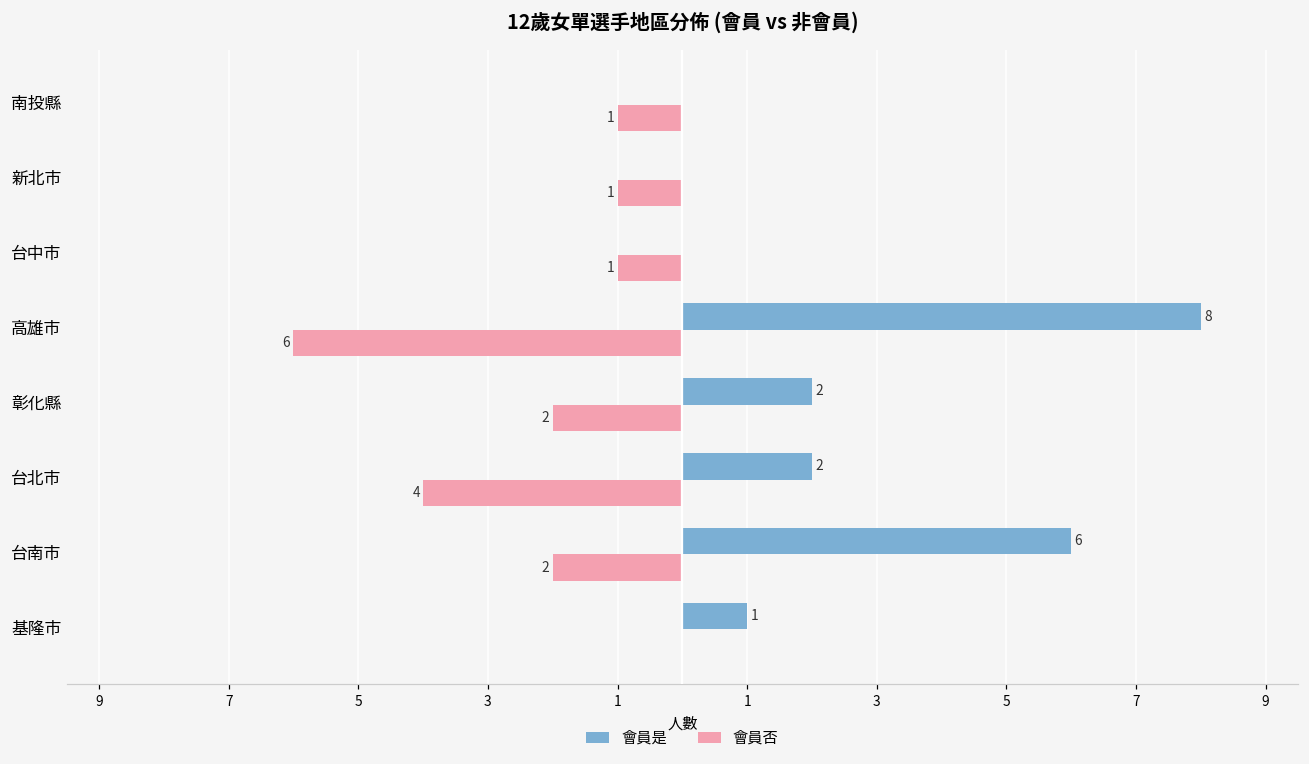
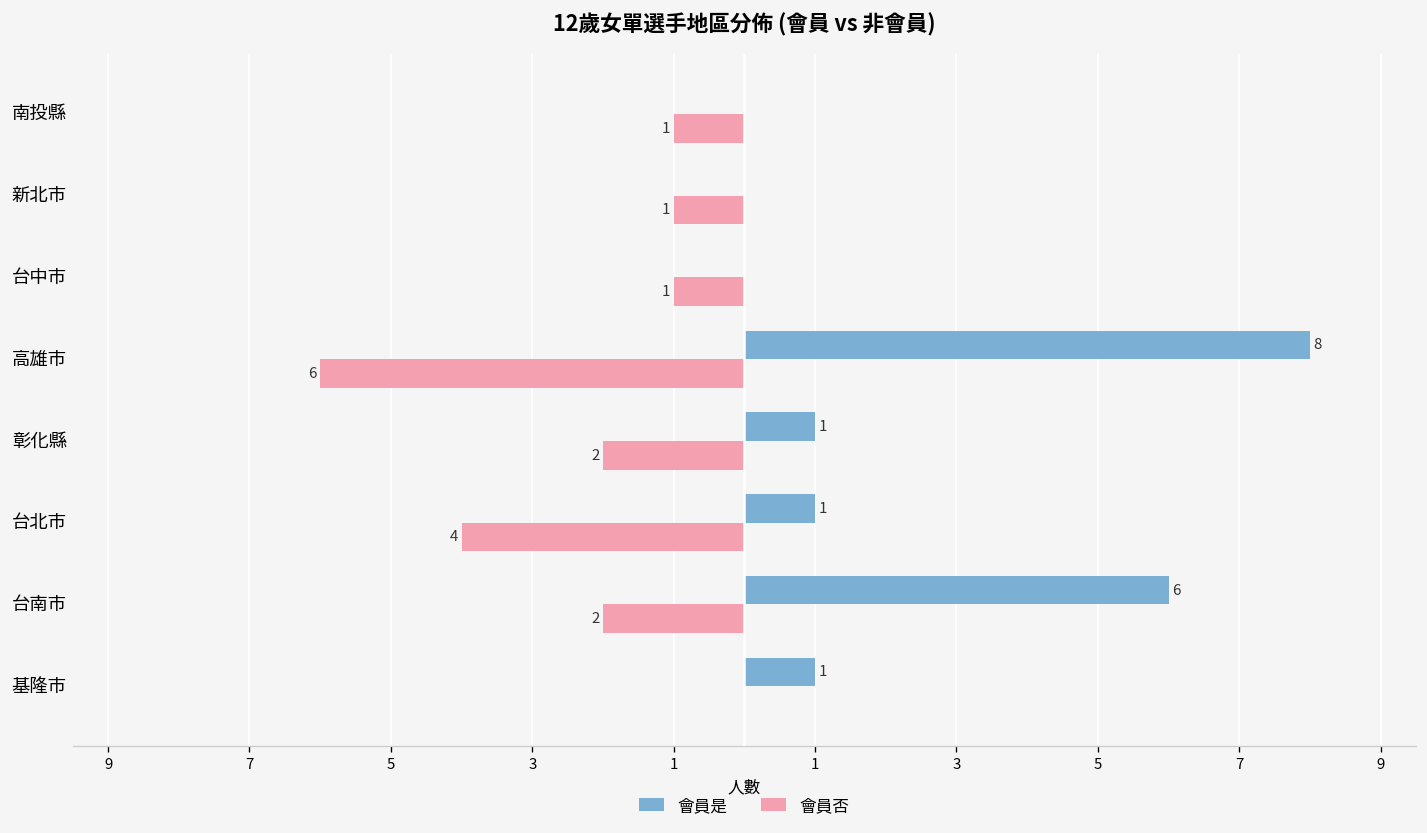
  {
    "會員是": {
      "高雄市": 8,
-     "彰化縣": 2,
-     "台北市": 2,
+     "彰化縣": 1,
+     "台北市": 1,
      "台南市": 6,
      "基隆市": 1
    }
  }
